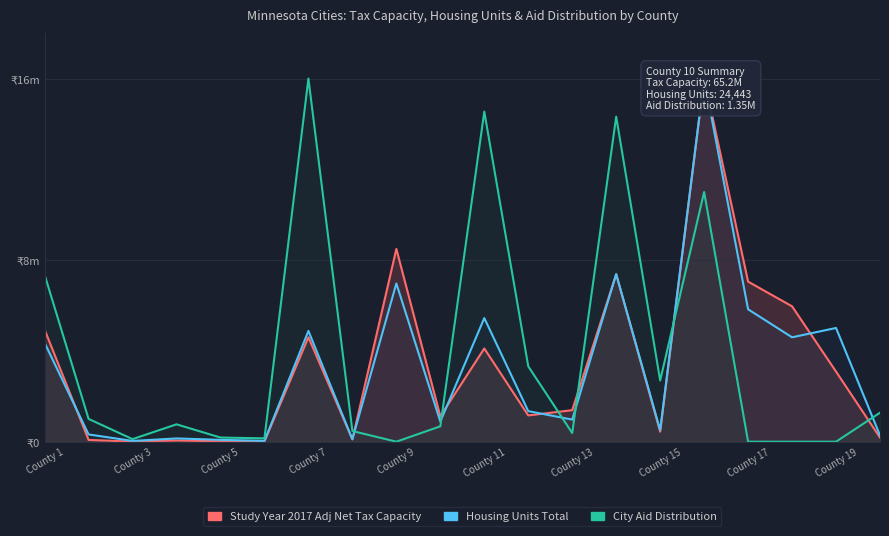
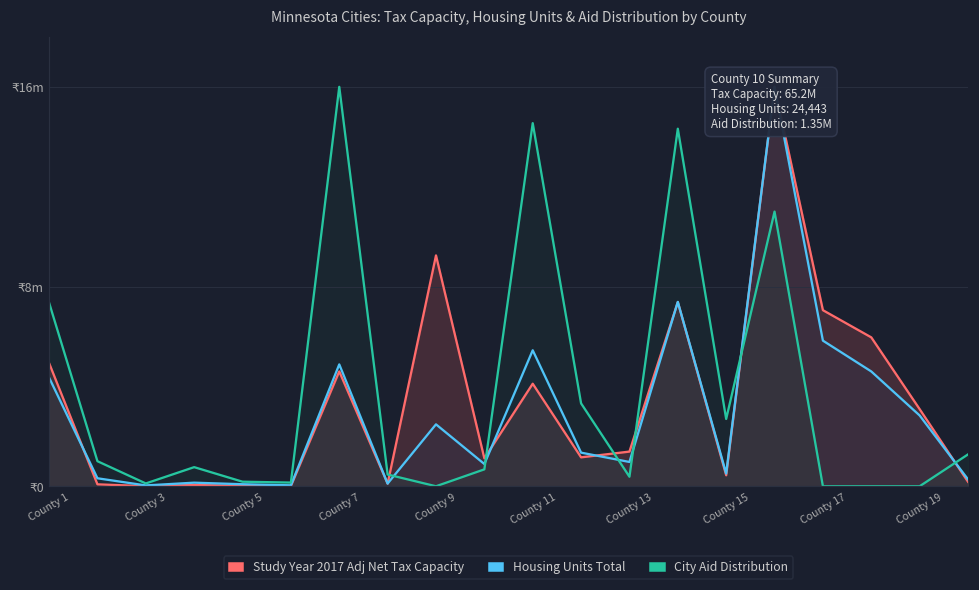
  {
    "Study Year 2017 Adj Net Tax Capacity": {
      "County 1": "₹4.9m",
      "County 7": "₹4.6m",
-     "County 9": "₹8.5m",
+     "County 9": "₹9.2m",
      "County 11": "₹4.1m",
      "County 13": "₹1.4m",
      "County 17": "₹7.1m",
      "County 19": "₹3.1m"
    },
    "Housing Units Total": {
      "County 1": "₹4.4m",
      "County 7": "₹4.9m",
-     "County 9": "₹7.0m",
+     "County 9": "₹2.5m",
      "County 11": "₹5.4m",
      "County 13": "₹1.0m",
      "County 17": "₹5.8m",
-     "County 19": "₹5.0m"
+     "County 19": "₹2.8m"
    },
    "City Aid Distribution": {
      "County 1": "₹7.4m",
      "County 7": "₹16.0m",
      "County 9": "₹0.0m",
      "County 11": "₹14.5m",
      "County 13": "₹0.4m",
      "County 15": "₹2.7m",
      "County 17": "₹0.0m",
      "County 19": "₹0.0m"
    }
  }
